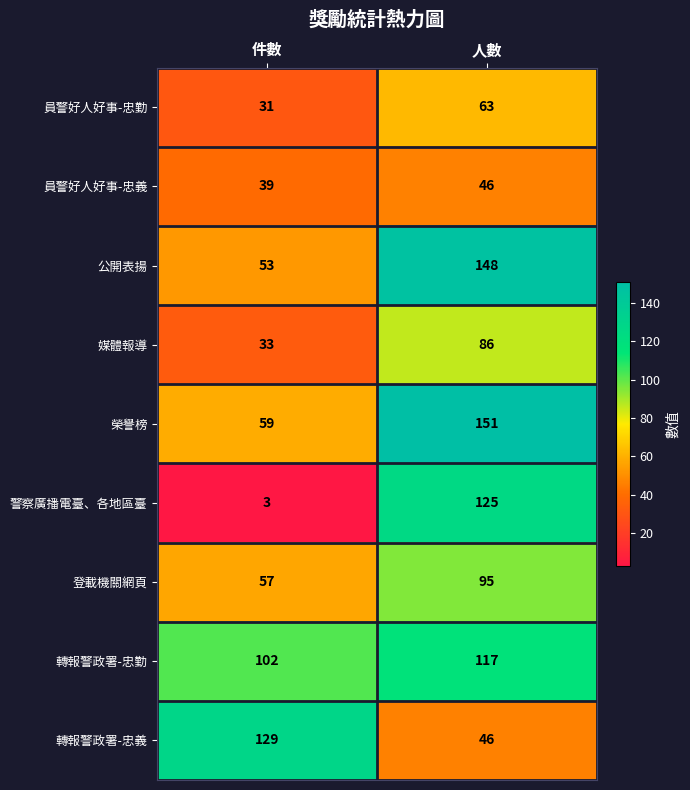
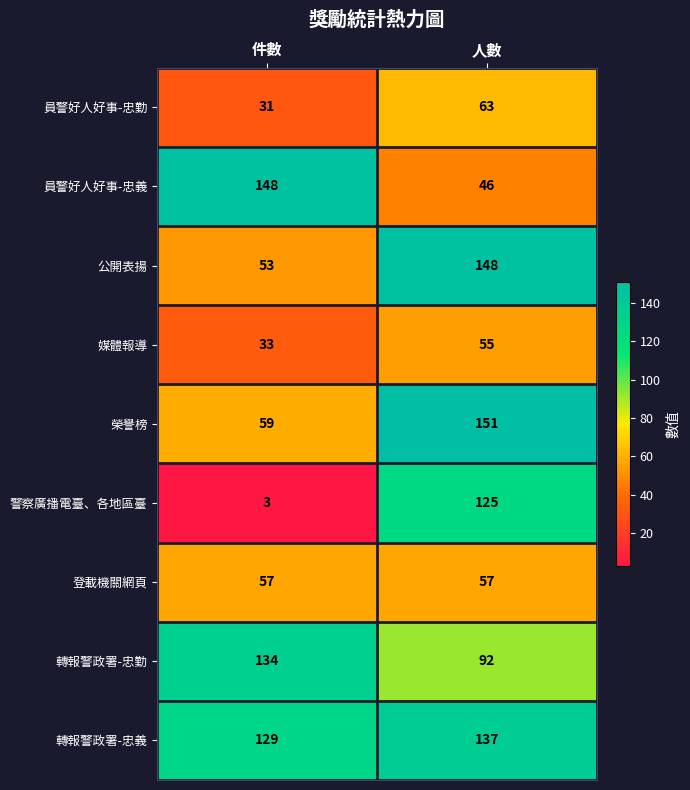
  {
    "員警好人好事-忠勤": {
      "件數": 31,
      "人數": 63
    },
    "員警好人好事-忠義": {
-     "件數": 39,
+     "件數": 148,
      "人數": 46
    },
    "公開表揚": {
      "件數": 53,
      "人數": 148
    },
    "媒體報導": {
      "件數": 33,
-     "人數": 86
+     "人數": 55
    },
    "榮譽榜": {
      "件數": 59,
      "人數": 151
    },
    "警察廣播電臺、各地區臺": {
      "件數": 3,
      "人數": 125
    },
    "登載機關網頁": {
      "件數": 57,
-     "人數": 95
+     "人數": 57
    },
    "轉報警政署-忠勤": {
-     "件數": 102,
-     "人數": 117
+     "件數": 134,
+     "人數": 92
    },
    "轉報警政署-忠義": {
      "件數": 129,
-     "人數": 46
+     "人數": 137
    }
  }
